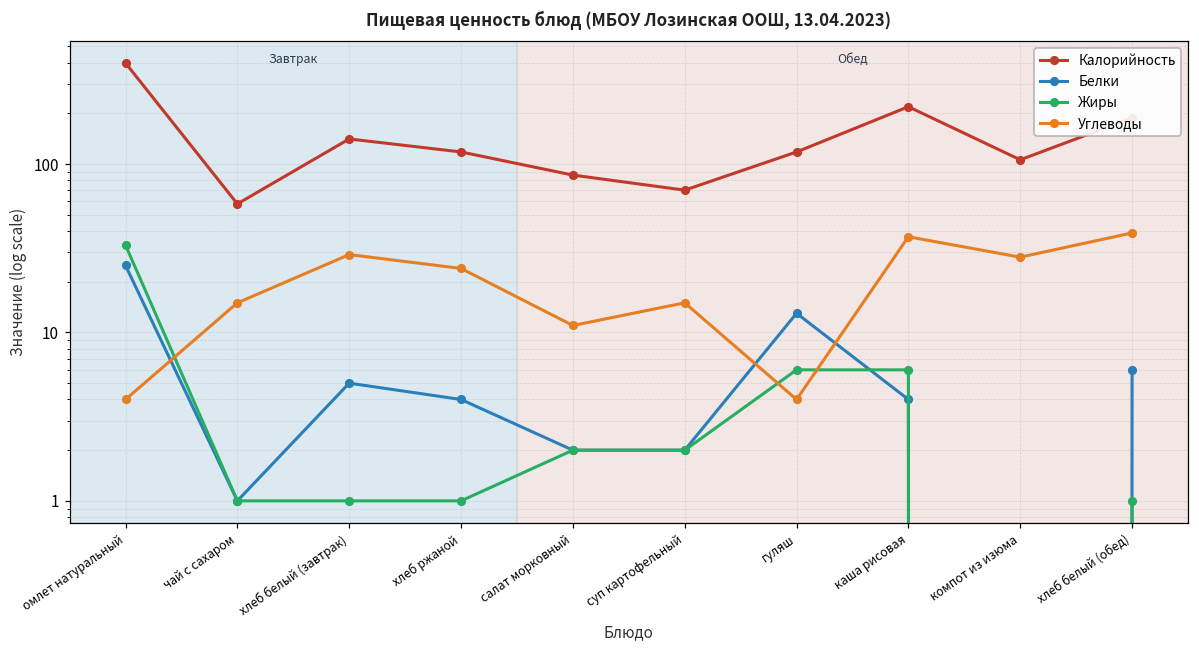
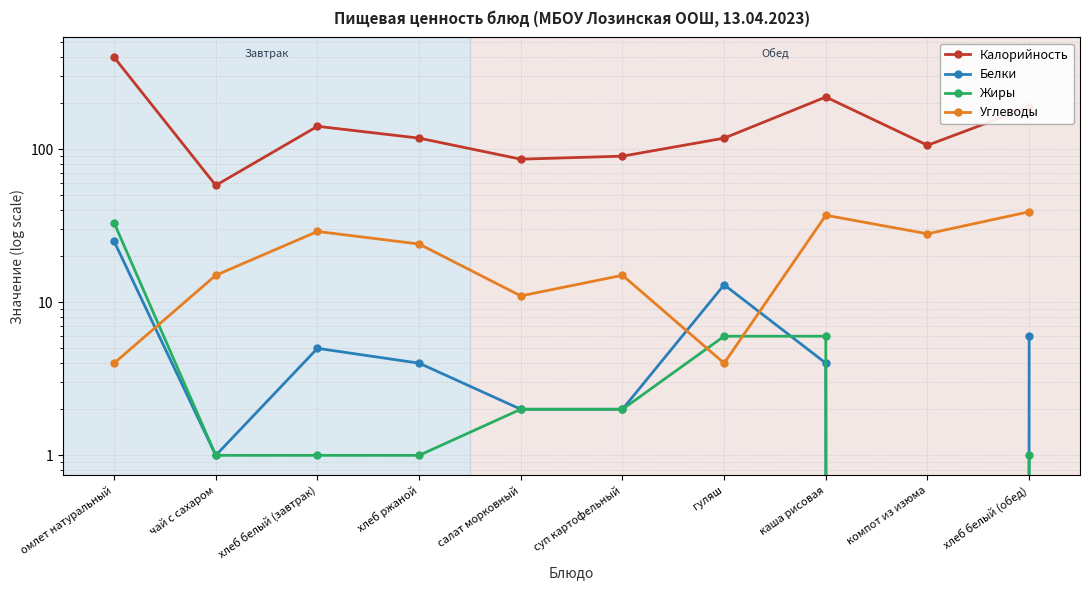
  {
    "Калорийность": {
      "омлет натуральный": 400,
      "чай с сахаром": 58,
      "хлеб белый (завтрак)": 140,
      "хлеб ржаной": 120,
      "салат морковный": 90,
-     "суп картофельный": 70,
+     "суп картофельный": 90,
      "гуляш": 120,
      "каша рисовая": 220,
      "компот из изюма": 110
    },
    "Белки": {
      "омлет натуральный": 25,
      "хлеб белый (завтрак)": 5,
      "хлеб ржаной": 4,
      "гуляш": 13,
      "каша рисовая": 4,
      "хлеб белый (обед)": 6
    },
    "Жиры": {
      "омлет натуральный": 33,
      "хлеб белый (завтрак)": 1,
      "хлеб ржаной": 1,
      "гуляш": 6,
      "каша рисовая": 6,
      "хлеб белый (обед)": 1
    },
    "Углеводы": {
      "омлет натуральный": 4,
      "чай с сахаром": 15,
      "хлеб белый (завтрак)": 29,
      "хлеб ржаной": 24,
      "салат морковный": 11,
      "суп картофельный": 15,
      "гуляш": 4,
      "каша рисовая": 37,
      "компот из изюма": 28,
      "хлеб белый (обед)": 39
    }
  }
